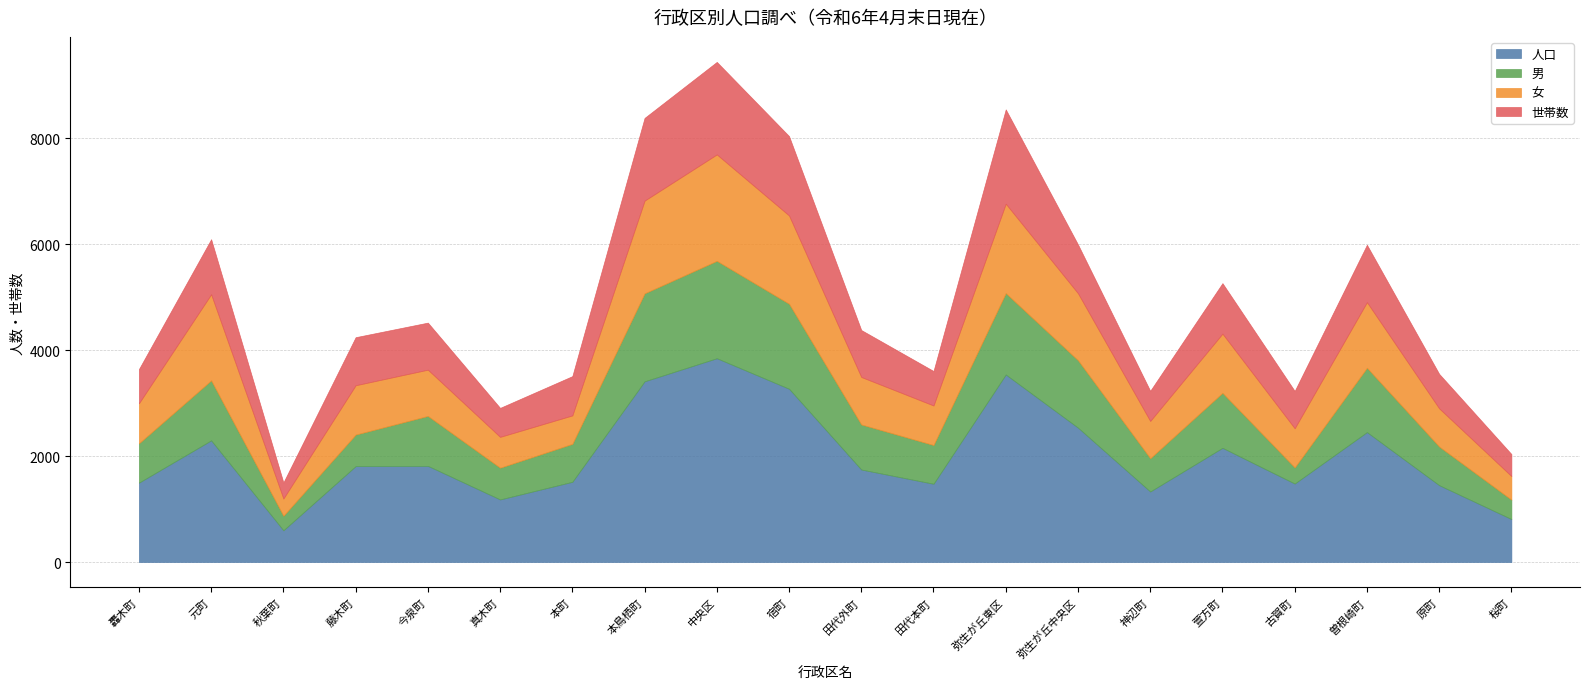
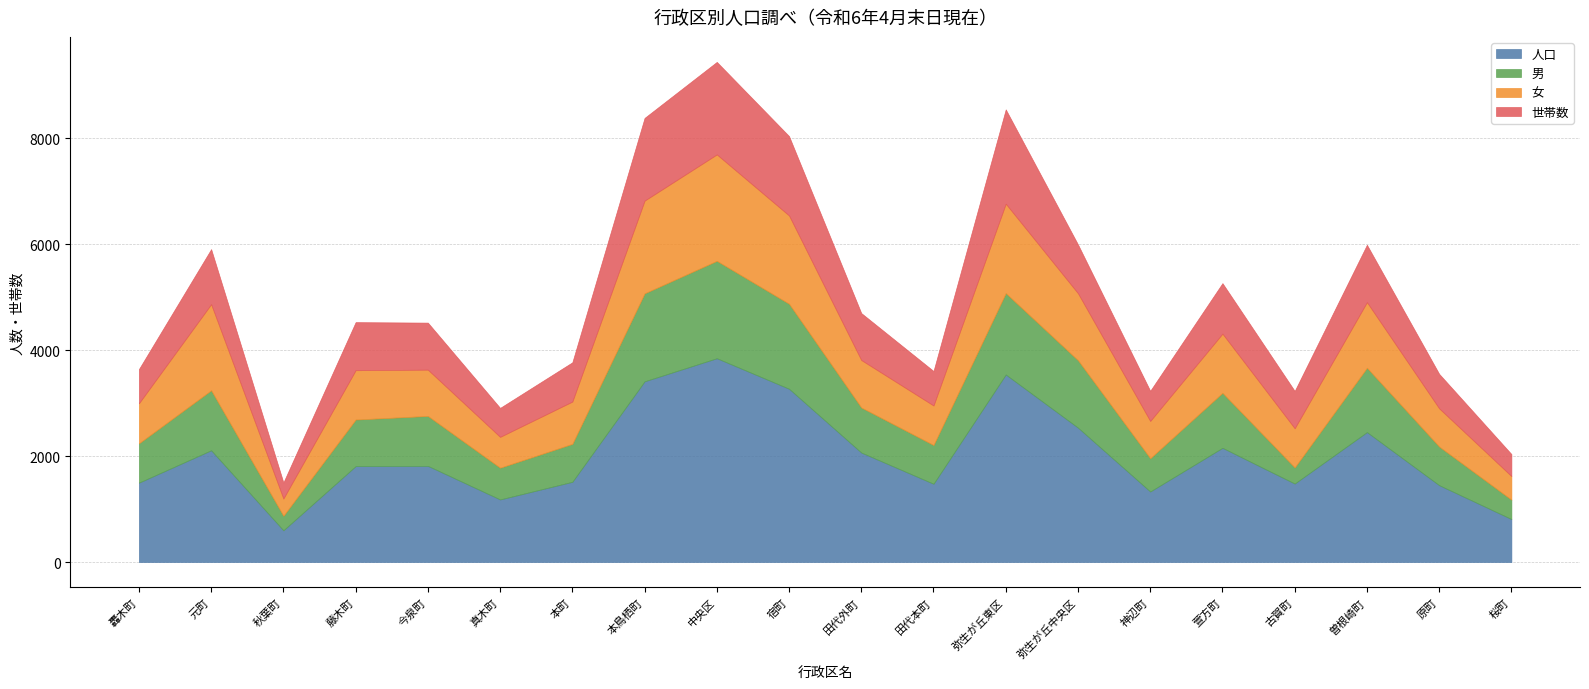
  {
    "人口": {
      "轟木町": 1500,
-     "元町": 2300,
+     "元町": 2100,
      "秋葉町": 600,
      "藤木町": 1800,
      "今泉町": 1800,
      "真木町": 1200,
      "本町": 1500,
      "本鳥栖町": 3400,
      "中央区": 3800,
      "宿町": 3300,
-     "田代外町": 1700,
+     "田代外町": 2100,
      "田代本町": 1500,
      "弥生が丘東区": 3500,
      "弥生が丘中央区": 2500,
      "神辺町": 1300,
      "萱方町": 2200,
      "古賀町": 1500,
      "曽根崎町": 2500,
      "原町": 1500,
      "桜町": 800
    },
    "男": {
      "轟木町": 700,
      "元町": 1100,
      "秋葉町": 300,
-     "藤木町": 600,
+     "藤木町": 900,
      "今泉町": 900,
      "真木町": 600,
      "本町": 700,
      "本鳥栖町": 1700,
      "中央区": 1800,
      "宿町": 1600,
      "田代外町": 900,
      "田代本町": 700,
      "弥生が丘東区": 1500,
      "弥生が丘中央区": 1300,
      "神辺町": 600,
      "萱方町": 1000,
      "古賀町": 300,
      "曽根崎町": 1200,
      "原町": 700,
      "桜町": 400
    },
    "女": {
      "轟木町": 800,
      "元町": 1600,
      "秋葉町": 300,
      "藤木町": 900,
      "今泉町": 900,
      "真木町": 600,
-     "本町": 500,
+     "本町": 800,
      "本鳥栖町": 1800,
      "中央区": 2000,
      "宿町": 1700,
      "田代外町": 900,
      "田代本町": 700,
      "弥生が丘東区": 1700,
      "弥生が丘中央区": 1300,
      "神辺町": 700,
      "萱方町": 1100,
      "古賀町": 700,
      "曽根崎町": 1200,
      "原町": 700,
      "桜町": 400
    },
    "世帯数": {
      "轟木町": 600,
      "元町": 1000,
      "秋葉町": 300,
      "藤木町": 900,
      "今泉町": 900,
      "真木町": 500,
      "本町": 700,
      "本鳥栖町": 1600,
      "中央区": 1700,
      "宿町": 1500,
      "田代外町": 900,
      "田代本町": 700,
      "弥生が丘東区": 1800,
      "弥生が丘中央区": 900,
      "神辺町": 600,
      "萱方町": 1000,
      "古賀町": 700,
      "曽根崎町": 1100,
      "原町": 700,
      "桜町": 400
    }
  }
